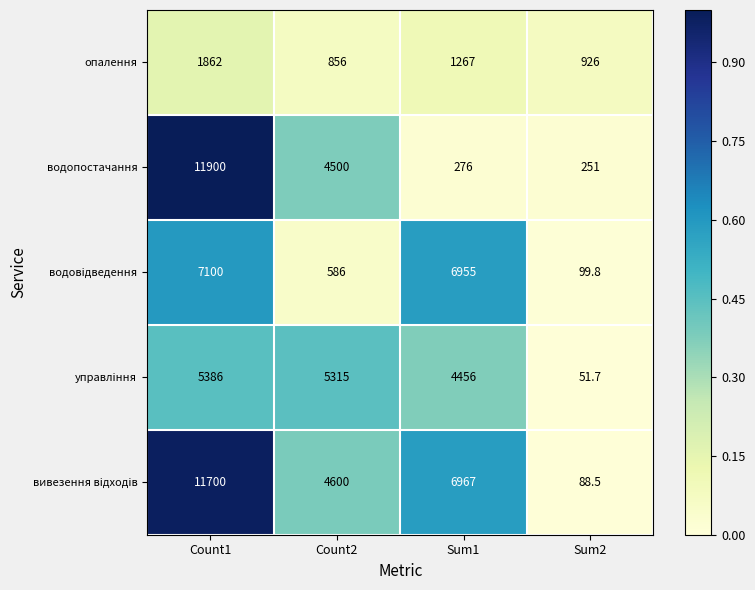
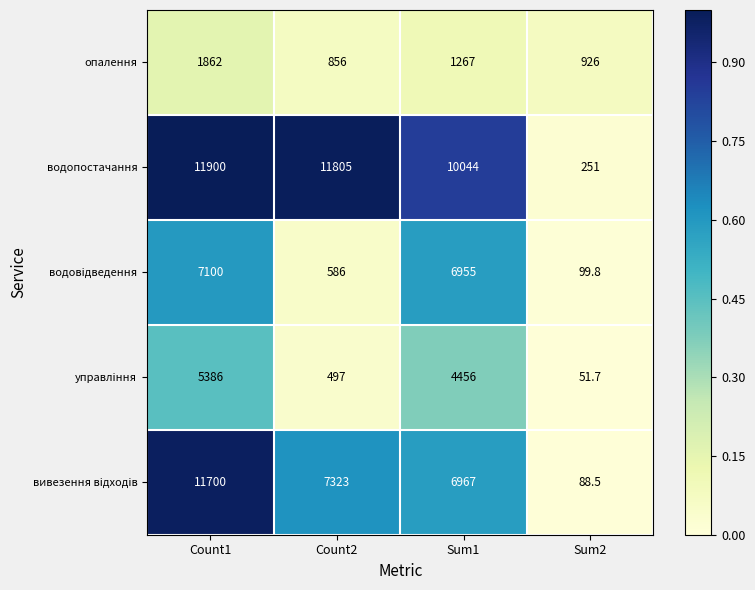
  {
    "опалення": {
      "Count1": 1862,
      "Count2": 856,
      "Sum1": 1267,
      "Sum2": 926
    },
    "водопостачання": {
      "Count1": 11900,
-     "Count2": 4500,
-     "Sum1": 276,
+     "Count2": 11805,
+     "Sum1": 10044,
      "Sum2": 251
    },
    "водовідведення": {
      "Count1": 7100,
      "Count2": 586,
      "Sum1": 6955,
      "Sum2": 99.8
    },
    "управління": {
      "Count1": 5386,
-     "Count2": 5315,
+     "Count2": 497,
      "Sum1": 4456,
      "Sum2": 51.7
    },
    "вивезення відходів": {
      "Count1": 11700,
-     "Count2": 4600,
+     "Count2": 7323,
      "Sum1": 6967,
      "Sum2": 88.5
    }
  }
